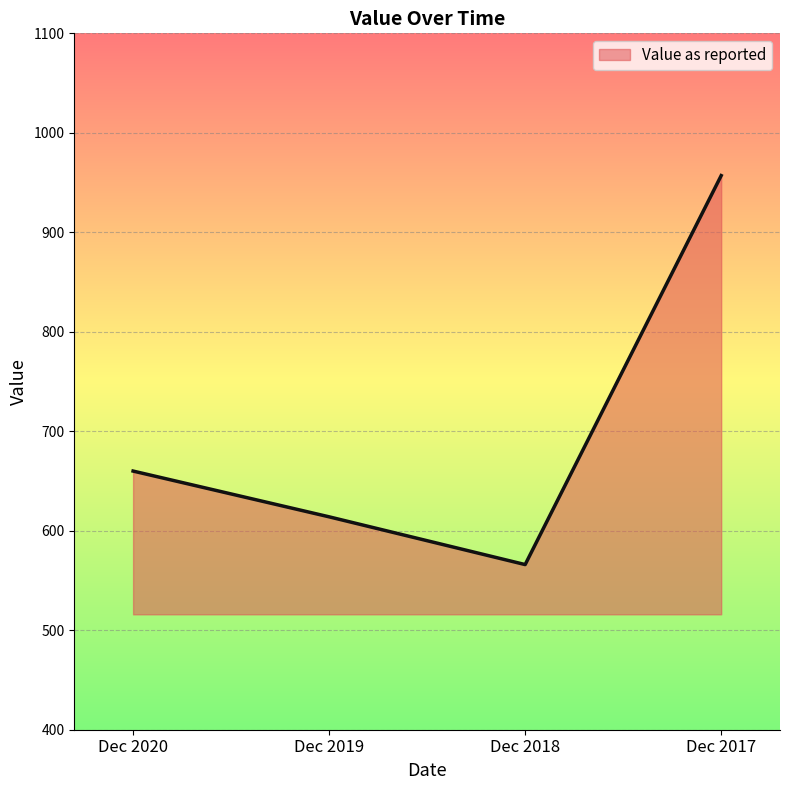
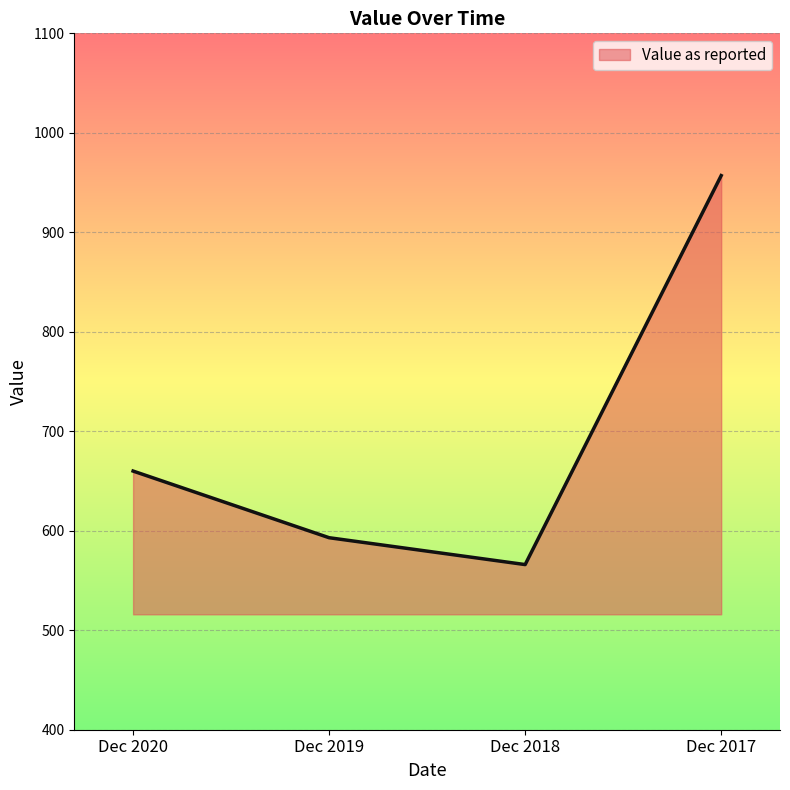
  {
    "Dec 2020": 660,
-   "Dec 2019": 610,
+   "Dec 2019": 590,
    "Dec 2018": 570,
    "Dec 2017": 960
  }
